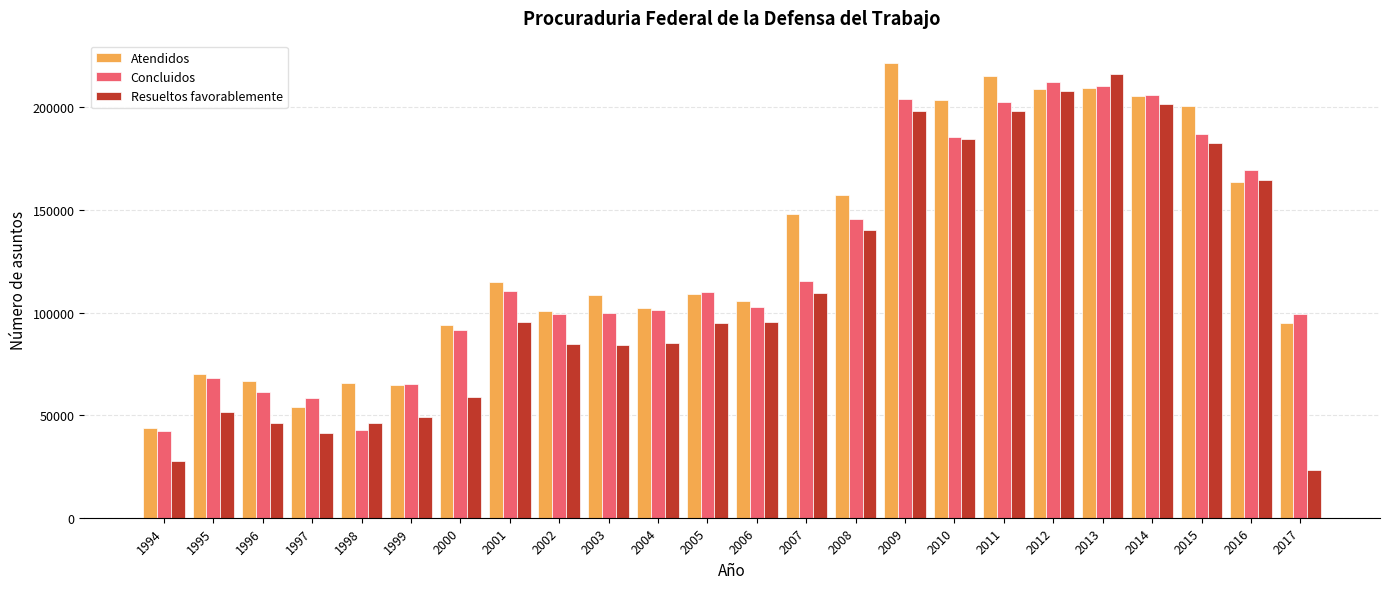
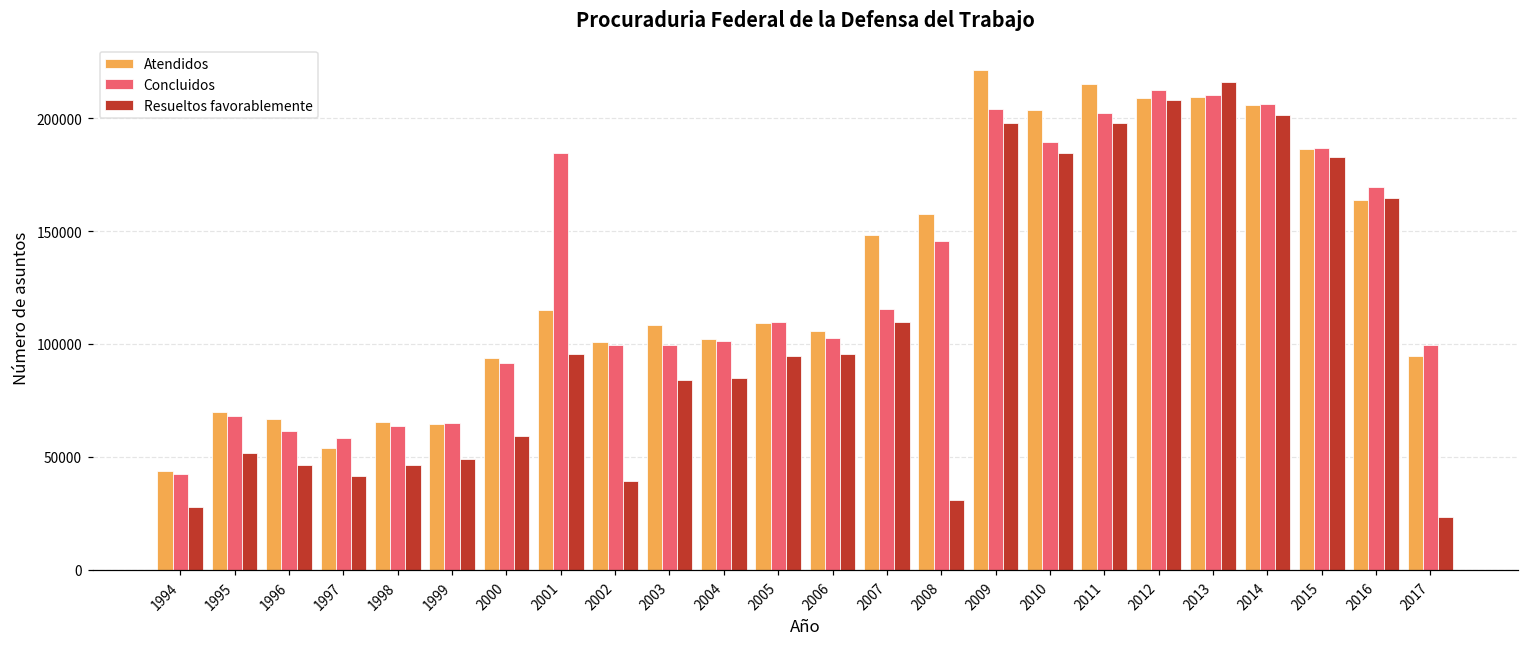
  {
    "Atendidos": {
      "1994": 44000,
      "1995": 70000,
      "1996": 67000,
      "1997": 54000,
      "1998": 65000,
      "1999": 65000,
      "2000": 94000,
      "2001": 115000,
      "2002": 101000,
      "2003": 108000,
      "2004": 102000,
      "2005": 109000,
      "2006": 106000,
      "2007": 148000,
      "2008": 157000,
      "2009": 221000,
      "2010": 204000,
      "2011": 215000,
      "2012": 209000,
      "2013": 209000,
      "2014": 206000,
-     "2015": 201000,
+     "2015": 186000,
      "2016": 164000,
      "2017": 95000
    },
    "Concluidos": {
      "1994": 42000,
      "1995": 68000,
      "1996": 61000,
      "1997": 58000,
-     "1998": 43000,
+     "1998": 63000,
      "1999": 65000,
      "2000": 91000,
-     "2001": 111000,
+     "2001": 184000,
      "2002": 99000,
      "2003": 100000,
      "2004": 101000,
      "2005": 110000,
      "2006": 103000,
      "2007": 115000,
      "2008": 145000,
      "2009": 204000,
-     "2010": 186000,
+     "2010": 190000,
      "2011": 203000,
      "2012": 213000,
      "2013": 210000,
      "2014": 206000,
      "2015": 187000,
      "2016": 170000,
      "2017": 99000
    },
    "Resueltos favorablemente": {
      "1994": 28000,
      "1995": 52000,
      "1996": 46000,
      "1997": 41000,
      "1998": 46000,
      "1999": 49000,
      "2000": 59000,
      "2001": 96000,
-     "2002": 85000,
+     "2002": 39000,
      "2003": 84000,
      "2004": 85000,
      "2005": 95000,
      "2006": 95000,
      "2007": 110000,
-     "2008": 140000,
+     "2008": 31000,
      "2009": 198000,
      "2010": 185000,
      "2011": 198000,
      "2012": 208000,
      "2013": 216000,
      "2014": 202000,
      "2015": 183000,
      "2016": 165000,
      "2017": 23000
    }
  }
